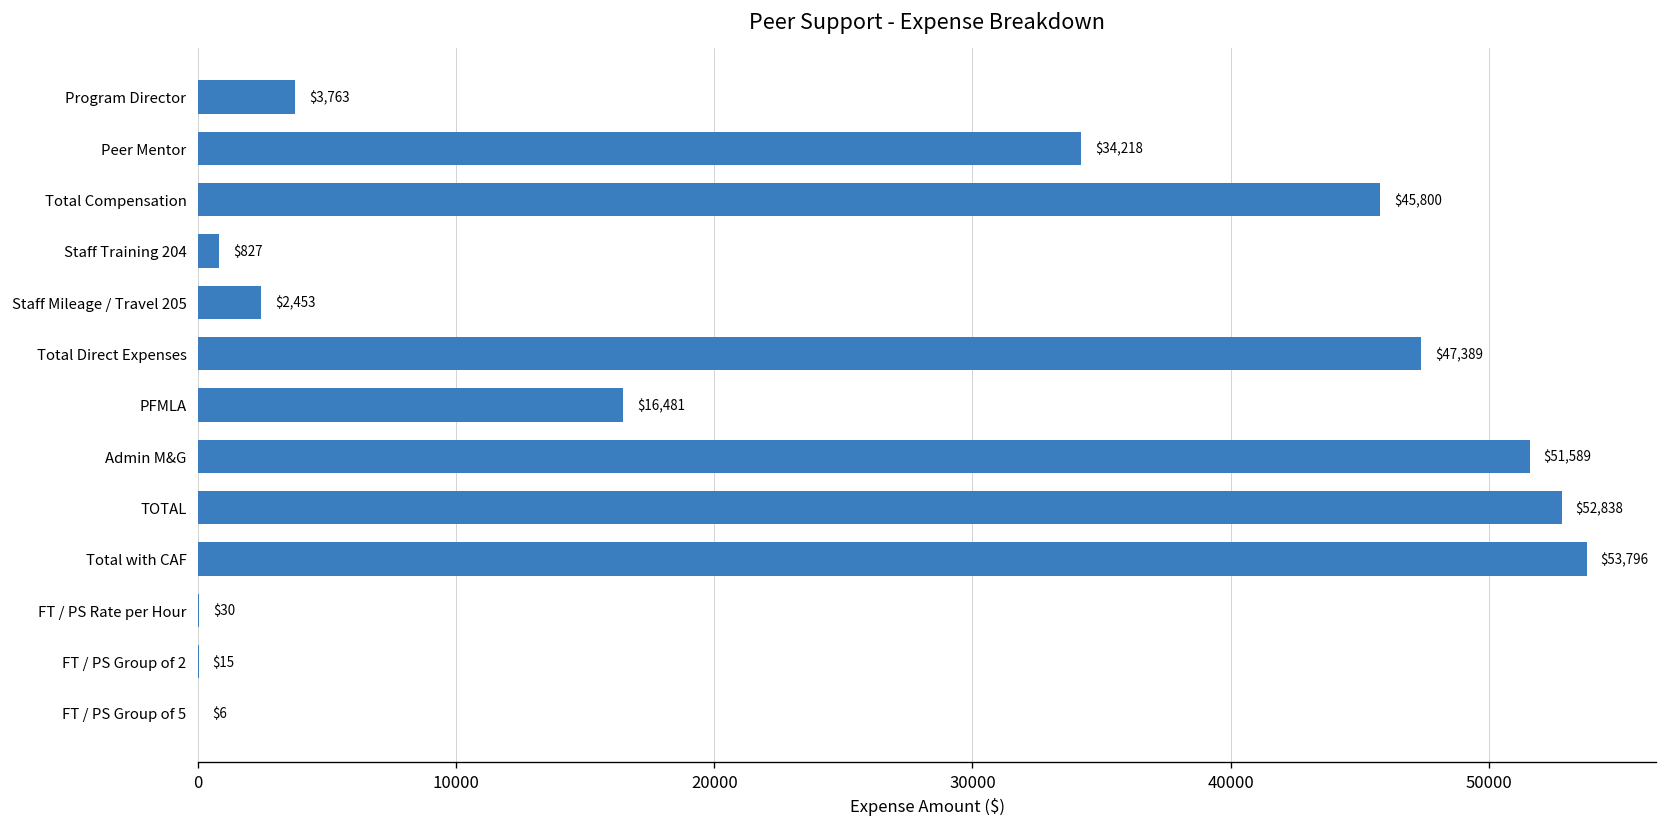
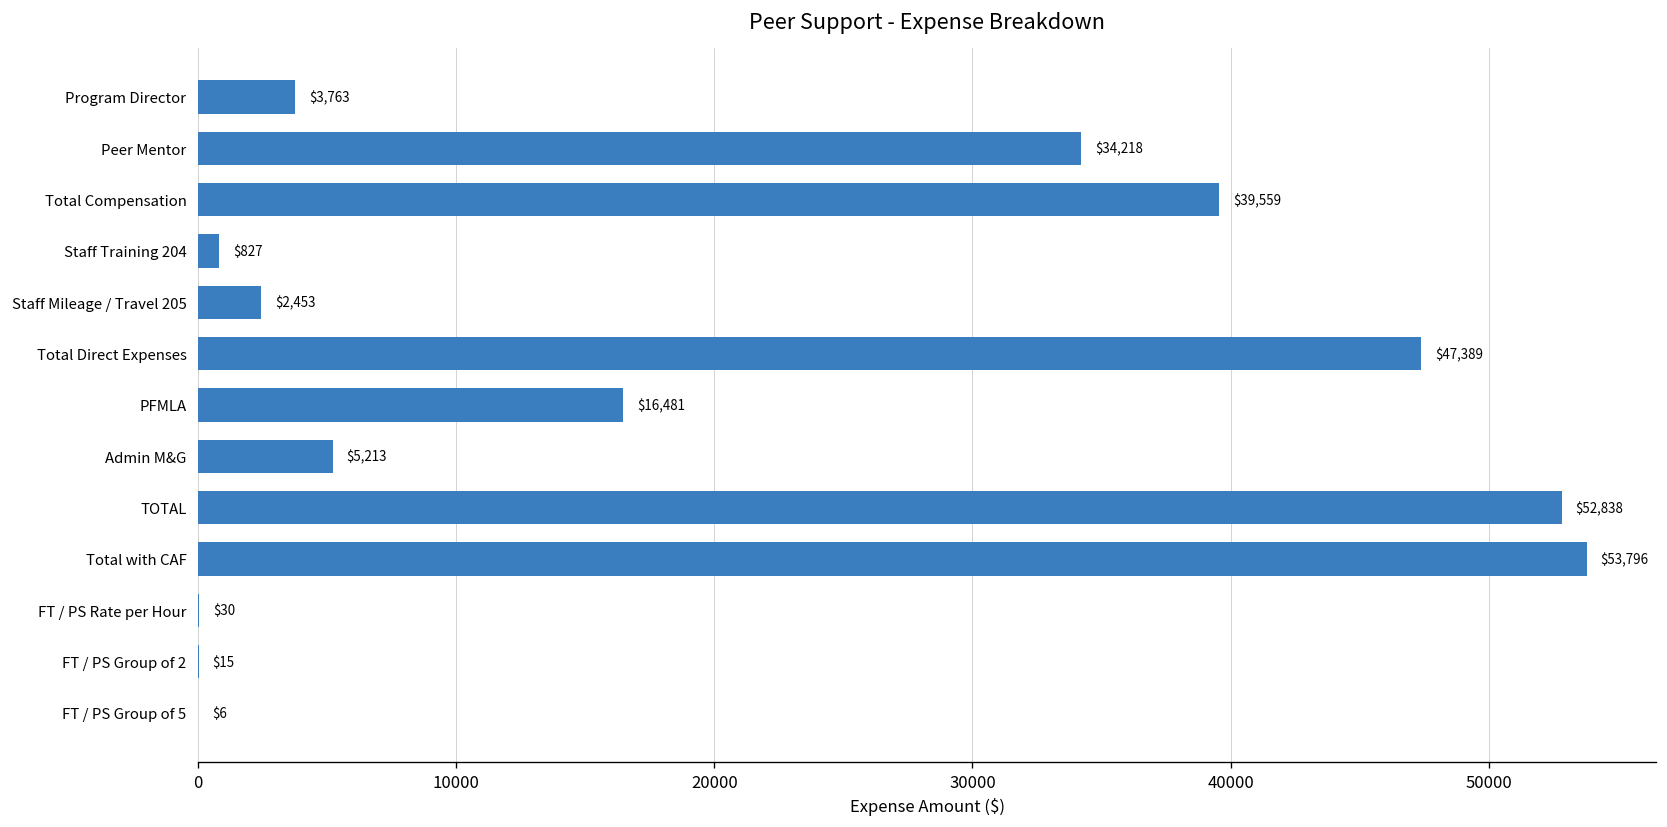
  {
    "Program Director": "$3,763",
    "Peer Mentor": "$34,218",
-   "Total Compensation": "$45,800",
+   "Total Compensation": "$39,559",
    "Staff Training 204": "$827",
    "Staff Mileage / Travel 205": "$2,453",
    "Total Direct Expenses": "$47,389",
    "PFMLA": "$16,481",
-   "Admin M&G": "$51,589",
+   "Admin M&G": "$5,213",
    "TOTAL": "$52,838",
    "Total with CAF": "$53,796",
    "FT / PS Rate per Hour": "$30",
    "FT / PS Group of 2": "$15",
    "FT / PS Group of 5": "$6"
  }
